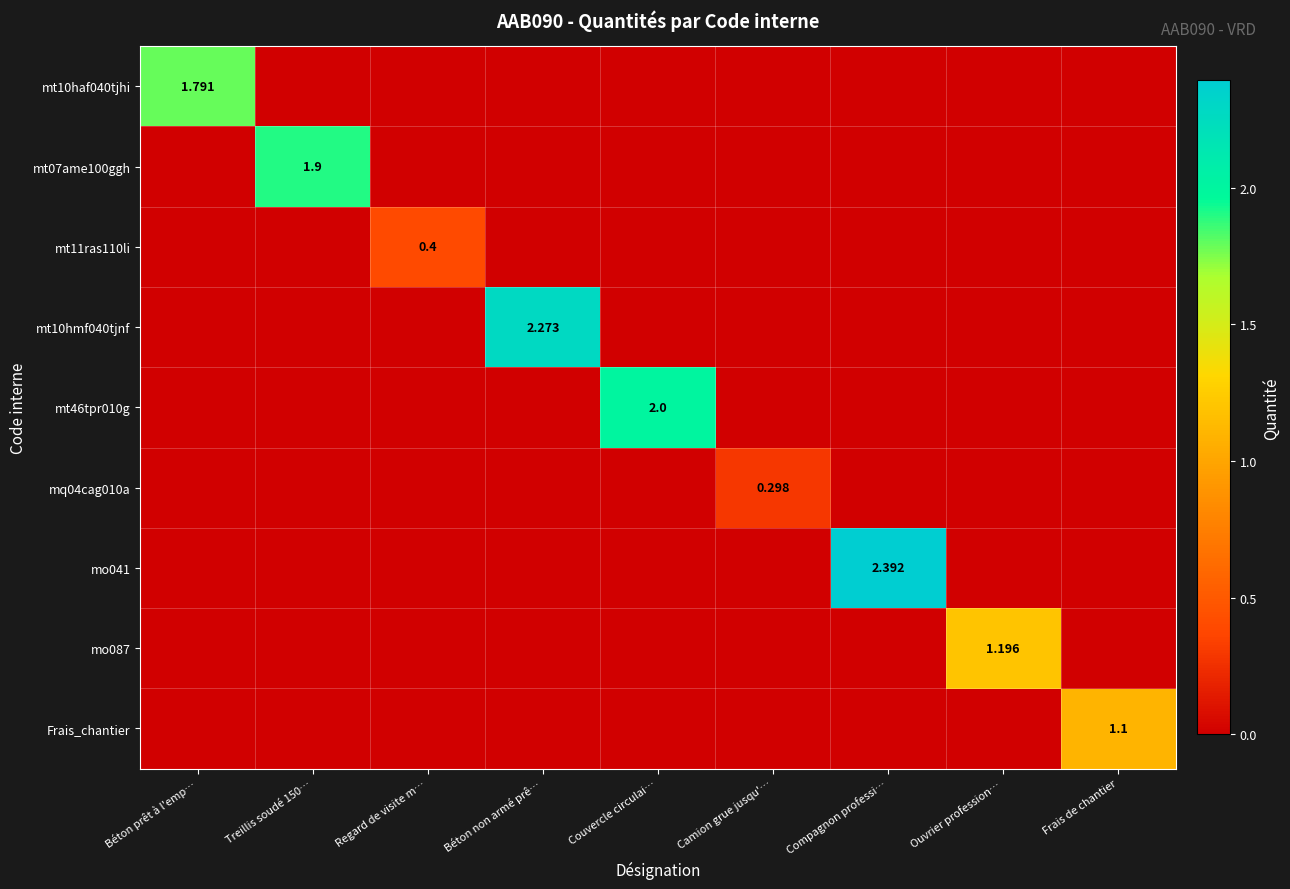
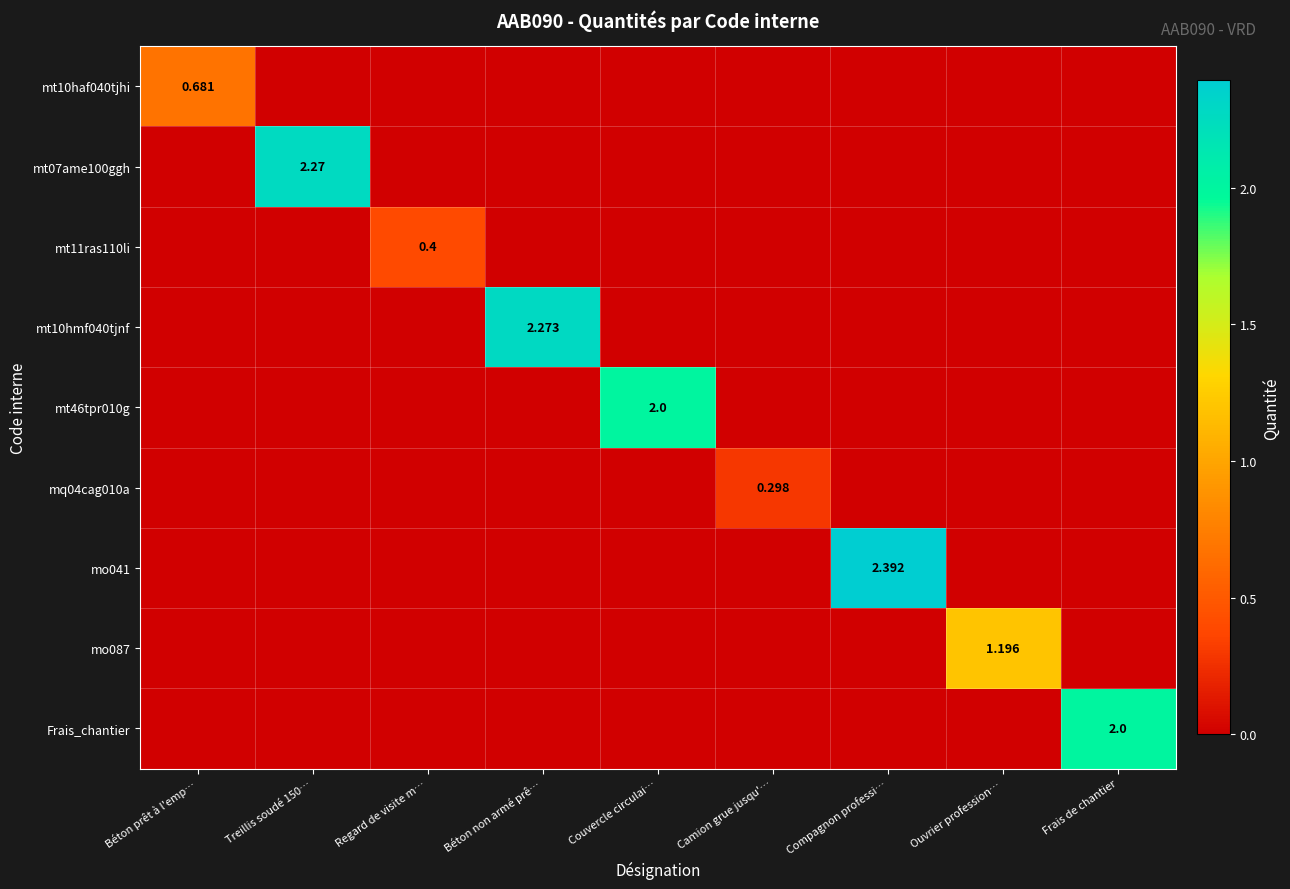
  {
    "mt10haf040tjhi": {
-     "Béton prêt à l'emp…": 1.791
+     "Béton prêt à l'emp…": 0.681
    },
    "mt07ame100ggh": {
-     "Treillis soudé 150…": 1.9
+     "Treillis soudé 150…": 2.27
    },
    "mt11ras110li": {
      "Regard de visite m…": 0.4
    },
    "mt10hmf040tjnf": {
      "Béton non armé prê…": 2.273
    },
    "mt46tpr010g": {
      "Couvercle circulai…": 2.0
    },
    "mq04cag010a": {
      "Camion grue jusqu'…": 0.298
    },
    "mo041": {
      "Compagnon professi…": 2.392
    },
    "mo087": {
      "Ouvrier profession…": 1.196
    },
    "Frais_chantier": {
-     "Frais de chantier": 1.1
+     "Frais de chantier": 2.0
    }
  }
